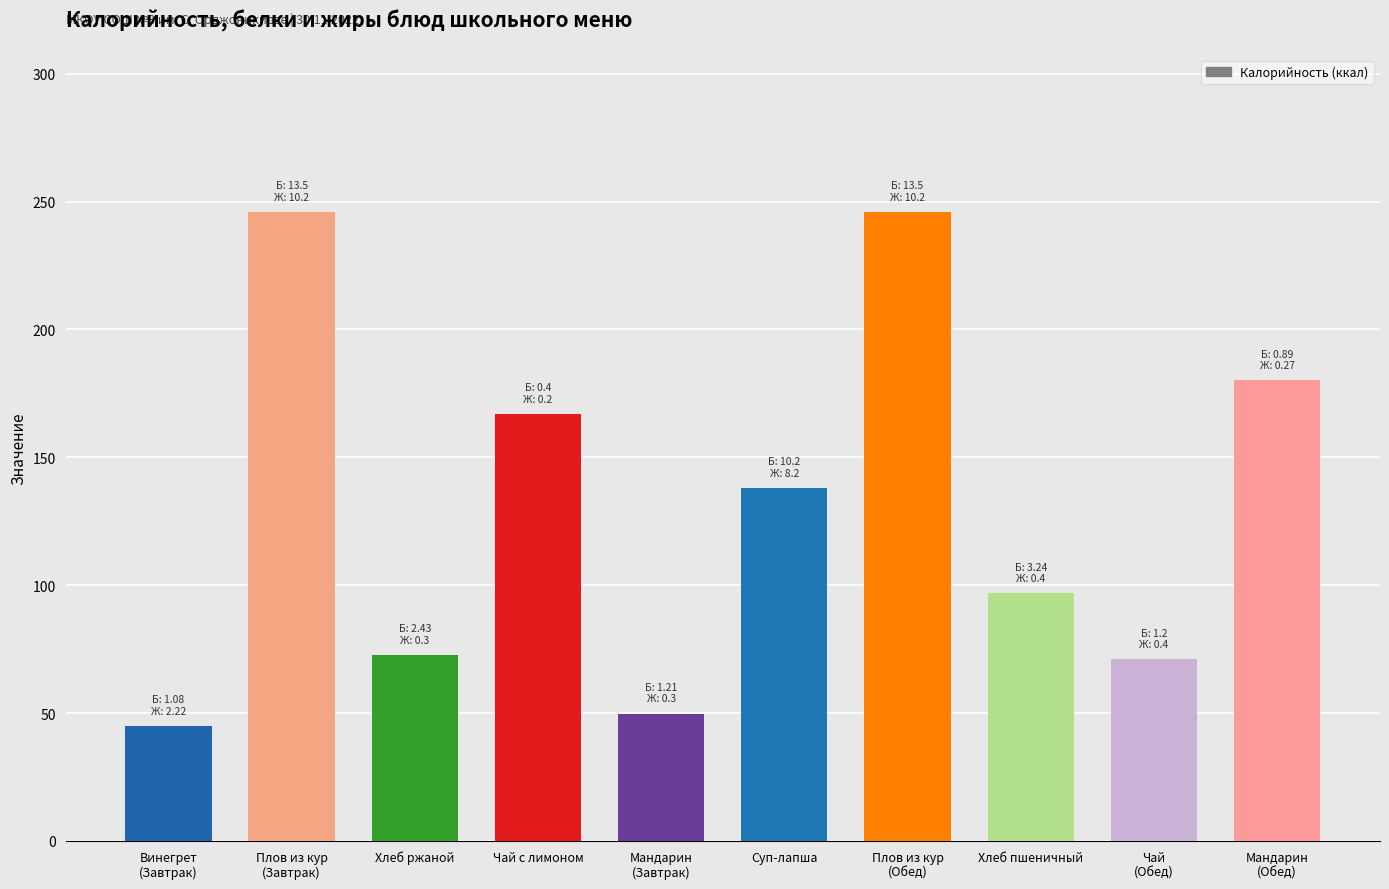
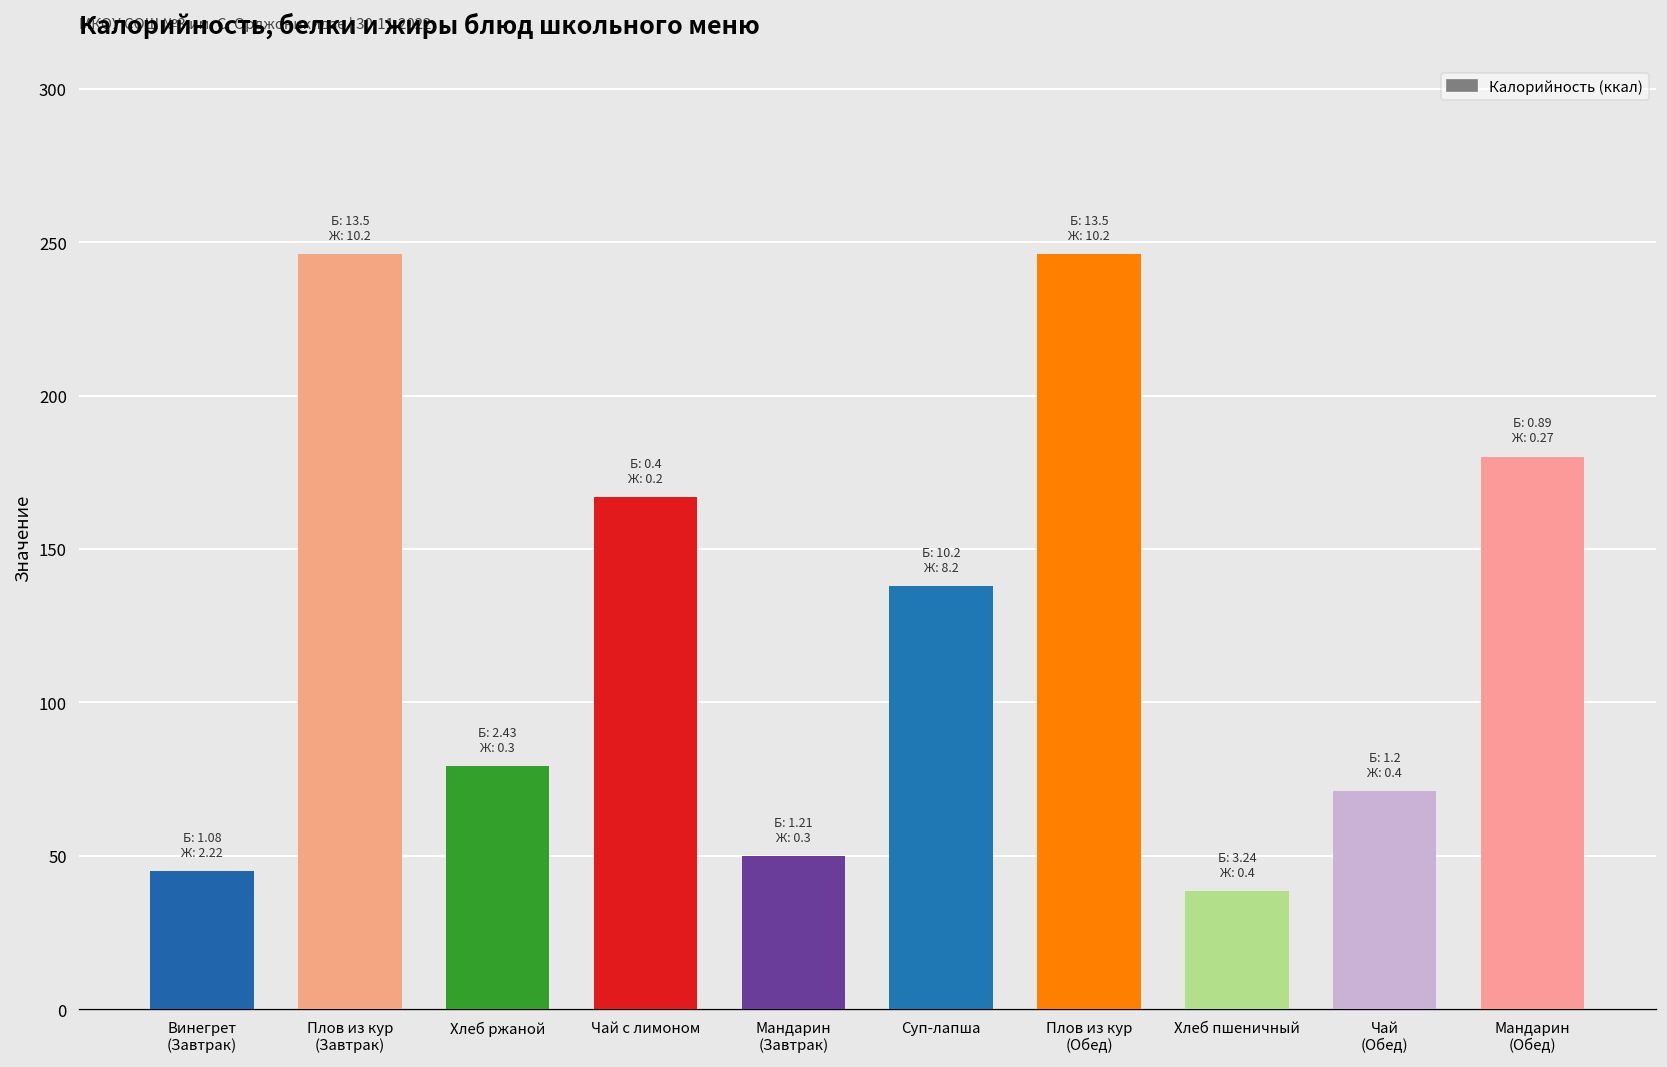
  {
-   "Хлеб ржаной": 73,
-   "Хлеб пшеничный": 97
+   "Хлеб ржаной": 79,
+   "Хлеб пшеничный": 38
  }
